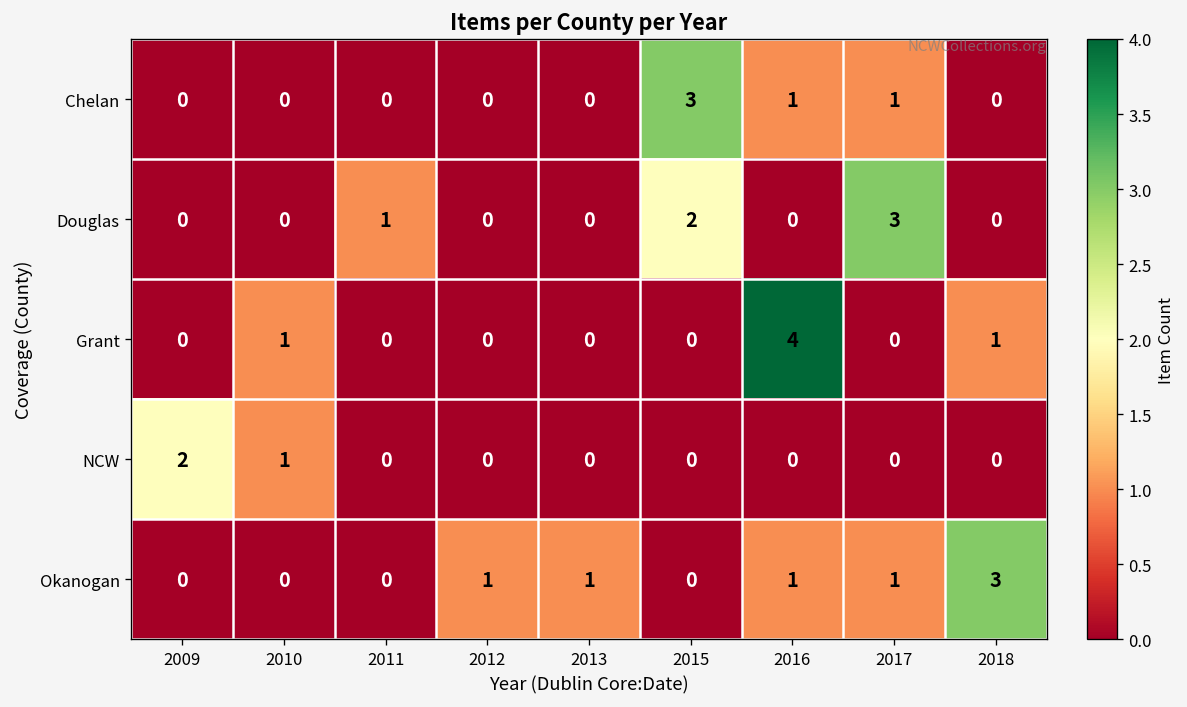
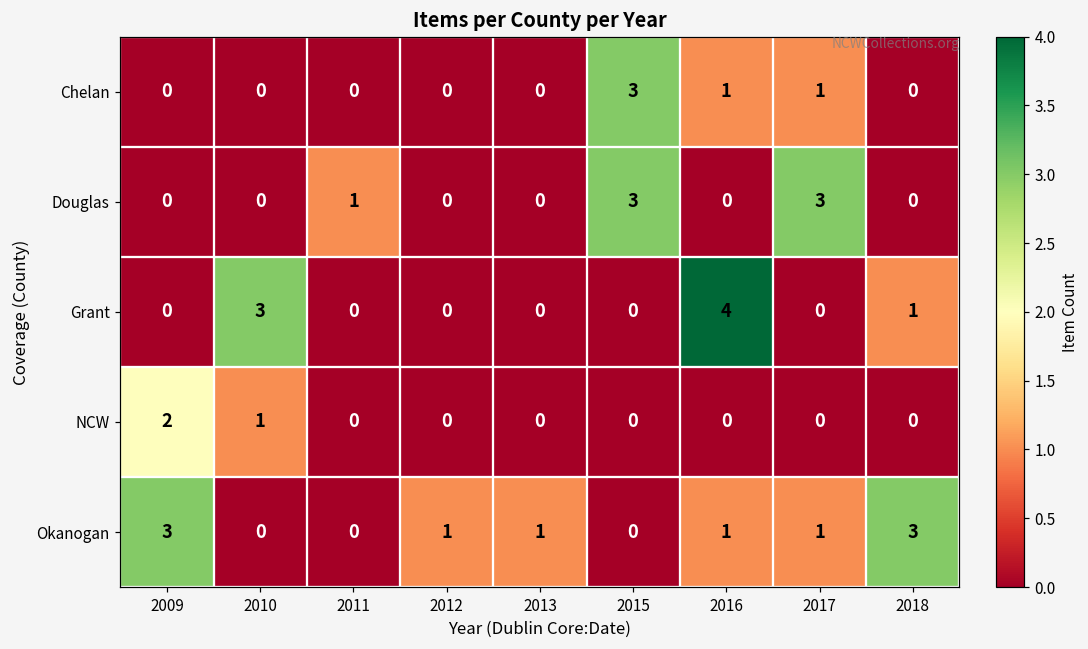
  {
    "Chelan": {
      "2009": 0,
      "2010": 0,
      "2011": 0,
      "2012": 0,
      "2013": 0,
      "2015": 3,
      "2016": 1,
      "2017": 1
    },
    "Douglas": {
      "2009": 0,
      "2010": 0,
      "2011": 1,
      "2012": 0,
      "2013": 0,
-     "2015": 2,
+     "2015": 3,
      "2016": 0,
      "2017": 3,
      "2018": 0
    },
    "Grant": {
      "2009": 0,
-     "2010": 1,
+     "2010": 3,
      "2011": 0,
      "2012": 0,
      "2013": 0,
      "2015": 0,
      "2016": 4,
      "2017": 0,
      "2018": 1
    },
    "NCW": {
      "2009": 2,
      "2010": 1,
      "2011": 0,
      "2012": 0,
      "2013": 0,
      "2015": 0,
      "2016": 0,
      "2017": 0,
      "2018": 0
    },
    "Okanogan": {
-     "2009": 0,
+     "2009": 3,
      "2010": 0,
      "2011": 0,
      "2012": 1,
      "2013": 1,
      "2015": 0,
      "2016": 1,
      "2017": 1,
      "2018": 3
    }
  }
